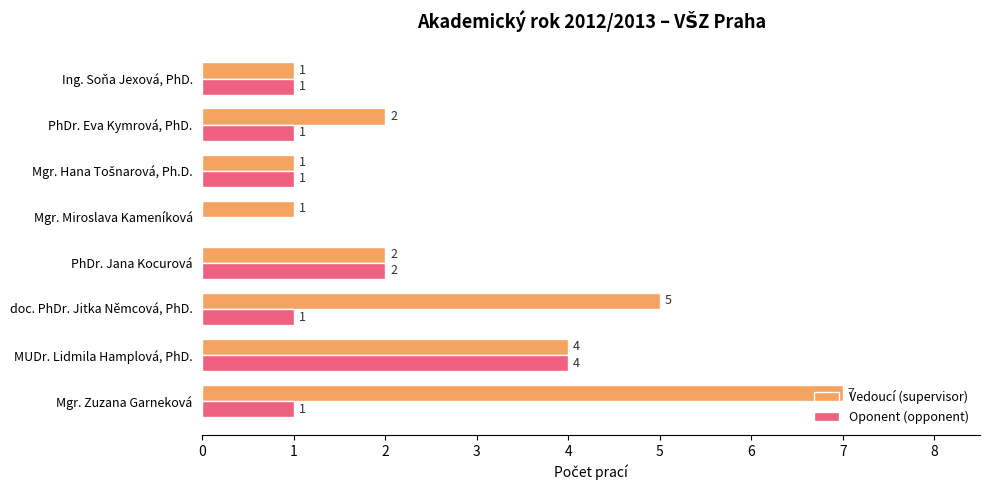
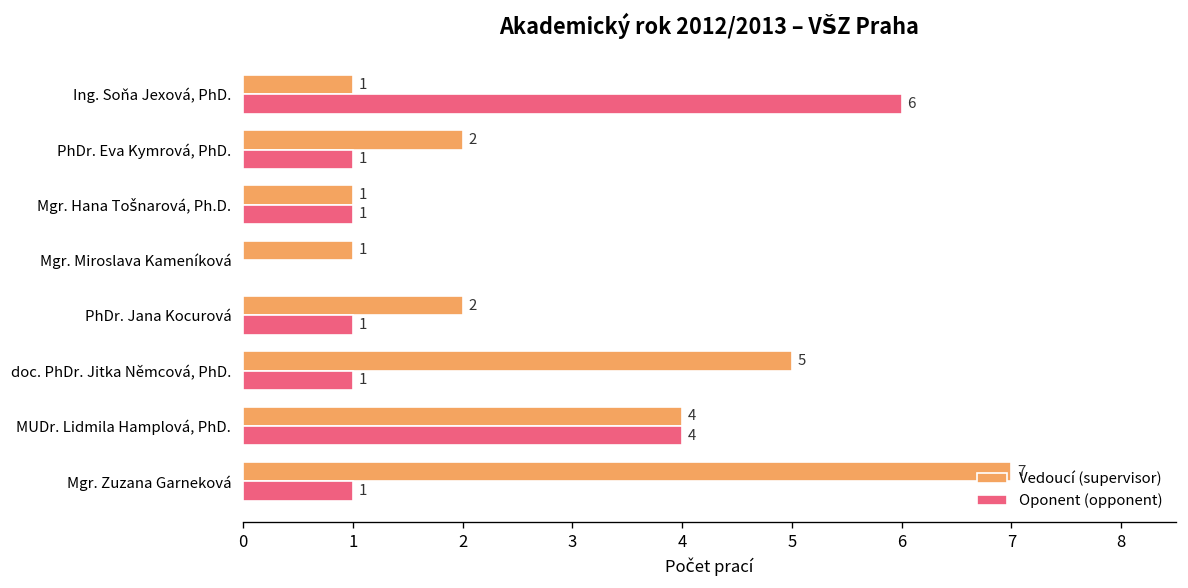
  {
    "Vedoucí (supervisor)": {
      "Ing. Soňa Jexová, PhD.": 1,
      "PhDr. Eva Kymrová, PhD.": 2,
      "Mgr. Hana Tošnarová, Ph.D.": 1,
      "Mgr. Miroslava Kameníková": 1,
      "PhDr. Jana Kocurová": 2,
      "doc. PhDr. Jitka Němcová, PhD.": 5,
      "MUDr. Lidmila Hamplová, PhD.": 4,
      "Mgr. Zuzana Garneková": 7
    },
    "Oponent (opponent)": {
-     "Ing. Soňa Jexová, PhD.": 1,
+     "Ing. Soňa Jexová, PhD.": 6,
      "PhDr. Eva Kymrová, PhD.": 1,
      "Mgr. Hana Tošnarová, Ph.D.": 1,
-     "PhDr. Jana Kocurová": 2,
+     "PhDr. Jana Kocurová": 1,
      "doc. PhDr. Jitka Němcová, PhD.": 1,
      "MUDr. Lidmila Hamplová, PhD.": 4,
      "Mgr. Zuzana Garneková": 1
    }
  }
